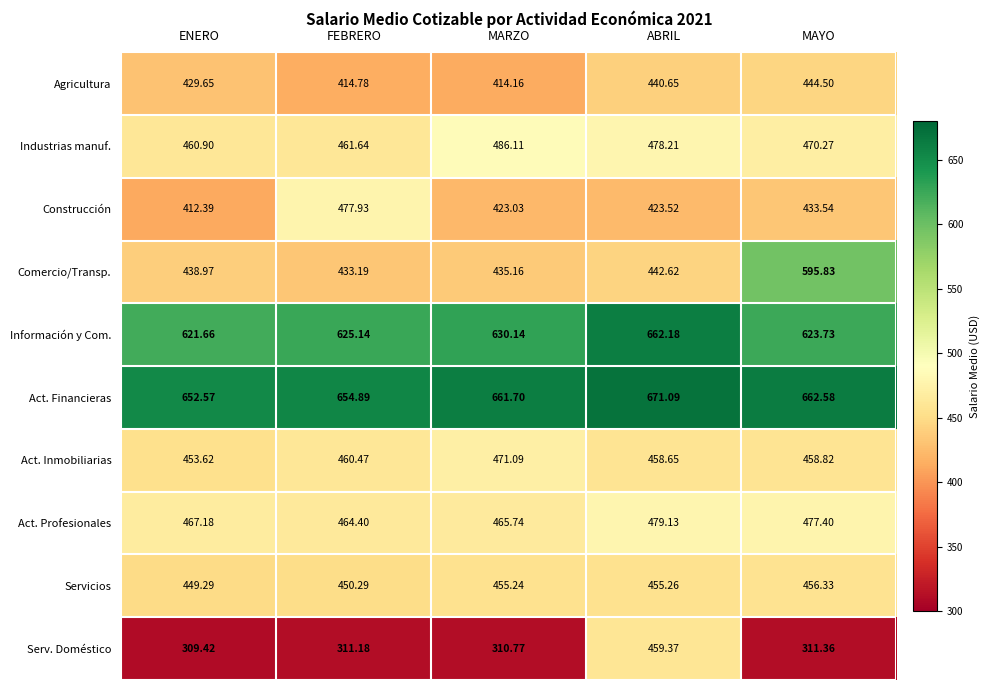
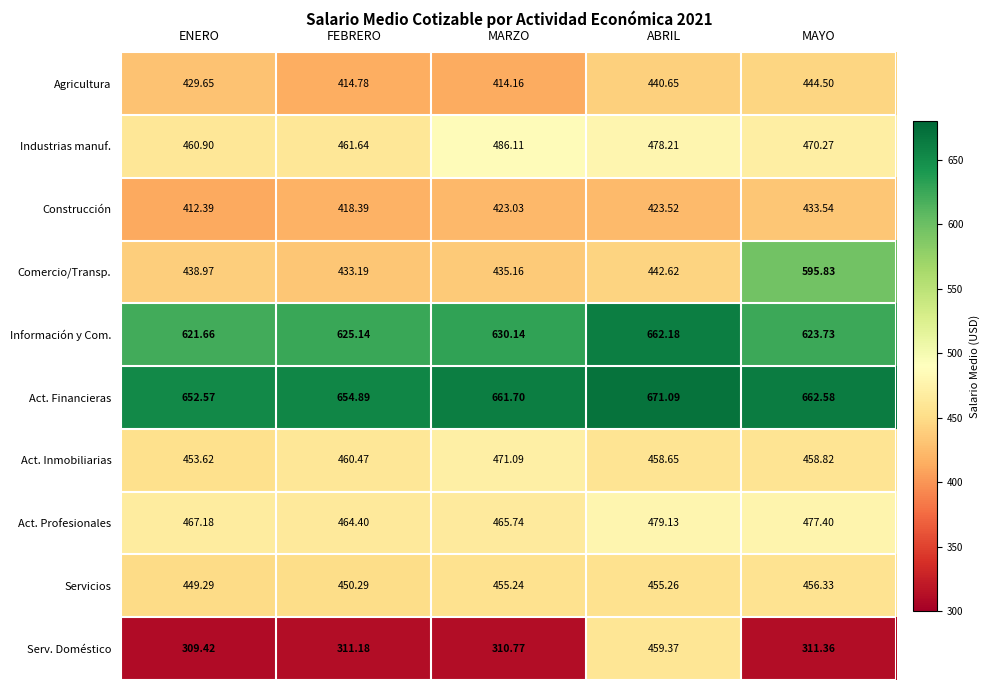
  {
    "Agricultura": {
      "ENERO": 429.65,
      "FEBRERO": 414.78,
      "MARZO": 414.16,
      "ABRIL": 440.65,
      "MAYO": 444.50
    },
    "Industrias manuf.": {
      "ENERO": 460.90,
      "FEBRERO": 461.64,
      "MARZO": 486.11,
      "ABRIL": 478.21,
      "MAYO": 470.27
    },
    "Construcción": {
      "ENERO": 412.39,
-     "FEBRERO": 477.93,
+     "FEBRERO": 418.39,
      "MARZO": 423.03,
      "ABRIL": 423.52,
      "MAYO": 433.54
    },
    "Comercio/Transp.": {
      "ENERO": 438.97,
      "FEBRERO": 433.19,
      "MARZO": 435.16,
      "ABRIL": 442.62,
      "MAYO": 595.83
    },
    "Información y Com.": {
      "ENERO": 621.66,
      "FEBRERO": 625.14,
      "MARZO": 630.14,
      "ABRIL": 662.18,
      "MAYO": 623.73
    },
    "Act. Financieras": {
      "ENERO": 652.57,
      "FEBRERO": 654.89,
      "MARZO": 661.70,
      "ABRIL": 671.09,
      "MAYO": 662.58
    },
    "Act. Inmobiliarias": {
      "ENERO": 453.62,
      "FEBRERO": 460.47,
      "MARZO": 471.09,
      "ABRIL": 458.65,
      "MAYO": 458.82
    },
    "Act. Profesionales": {
      "ENERO": 467.18,
      "FEBRERO": 464.40,
      "MARZO": 465.74,
      "ABRIL": 479.13,
      "MAYO": 477.40
    },
    "Servicios": {
      "ENERO": 449.29,
      "FEBRERO": 450.29,
      "MARZO": 455.24,
      "ABRIL": 455.26,
      "MAYO": 456.33
    },
    "Serv. Doméstico": {
      "ENERO": 309.42,
      "FEBRERO": 311.18,
      "MARZO": 310.77,
      "ABRIL": 459.37,
      "MAYO": 311.36
    }
  }
